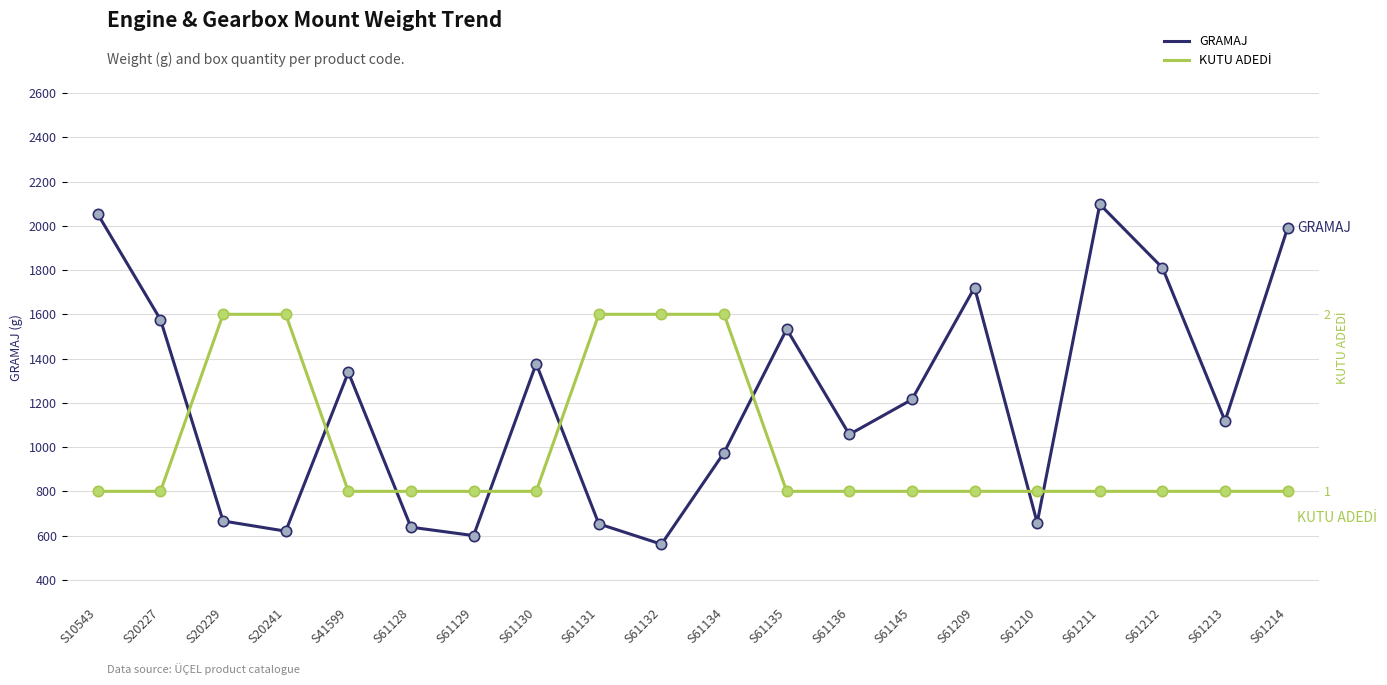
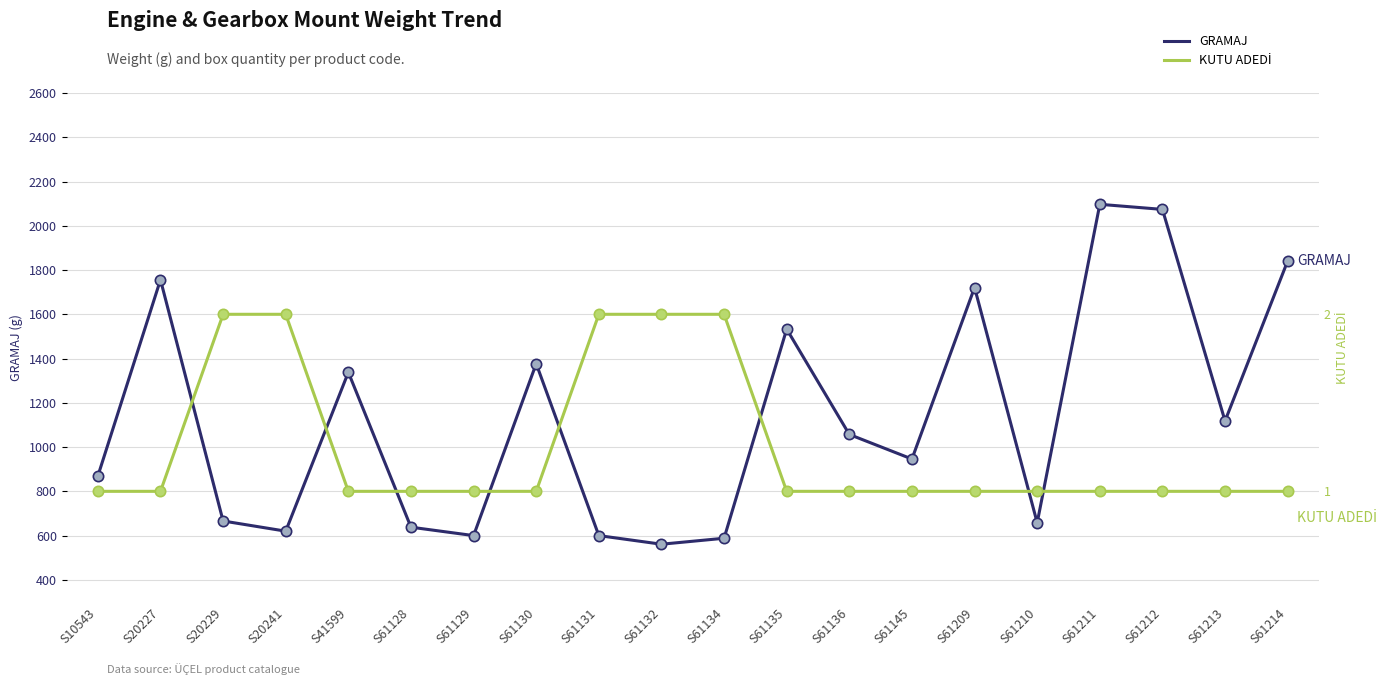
  {
    "GRAMAJ": {
-     "S10543": 2050,
-     "S20227": 1580,
+     "S10543": 870,
+     "S20227": 1760,
      "S20229": 670,
      "S20241": 620,
      "S41599": 1340,
      "S61128": 640,
      "S61129": 600,
      "S61130": 1380,
-     "S61131": 650,
+     "S61131": 600,
      "S61132": 560,
-     "S61134": 980,
+     "S61134": 590,
      "S61135": 1530,
      "S61136": 1060,
-     "S61145": 1220,
+     "S61145": 950,
      "S61209": 1720,
      "S61210": 660,
      "S61211": 2100,
-     "S61212": 1810,
+     "S61212": 2070,
      "S61213": 1120,
-     "S61214": 1990
+     "S61214": 1840
    }
  }
